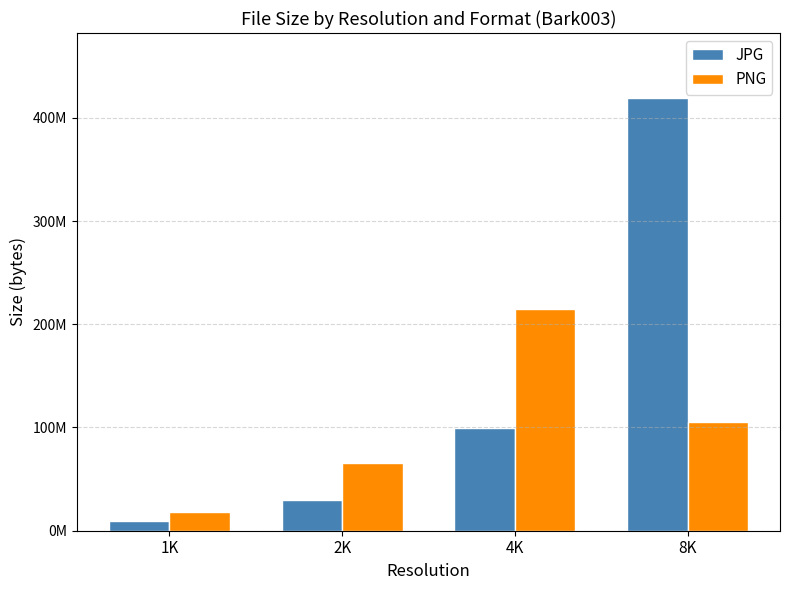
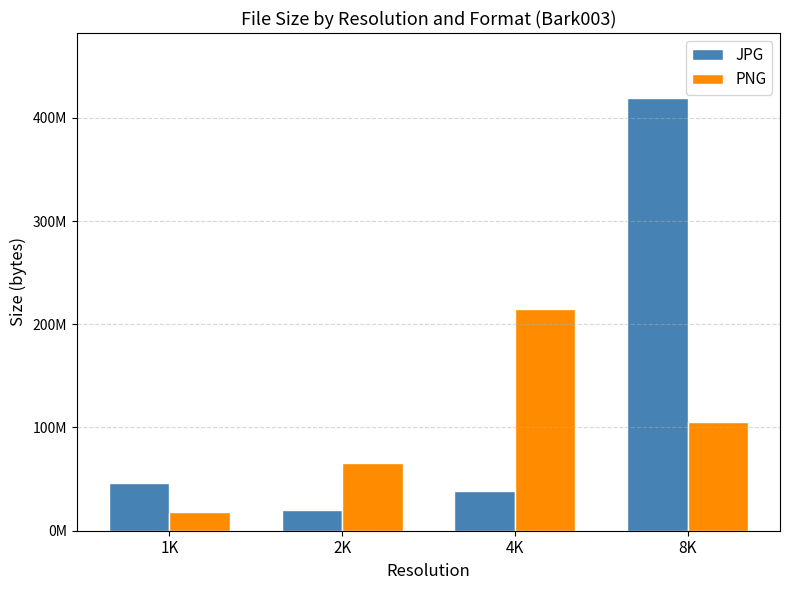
  {
    "JPG": {
-     "1K": 9000000,
-     "2K": 30000000,
-     "4K": 100000000,
+     "1K": 47000000,
+     "2K": 20000000,
+     "4K": 38000000,
      "8K": 419000000
    },
    "PNG": {
      "1K": 18000000,
      "2K": 65000000,
      "4K": 215000000,
      "8K": 105000000
    }
  }
